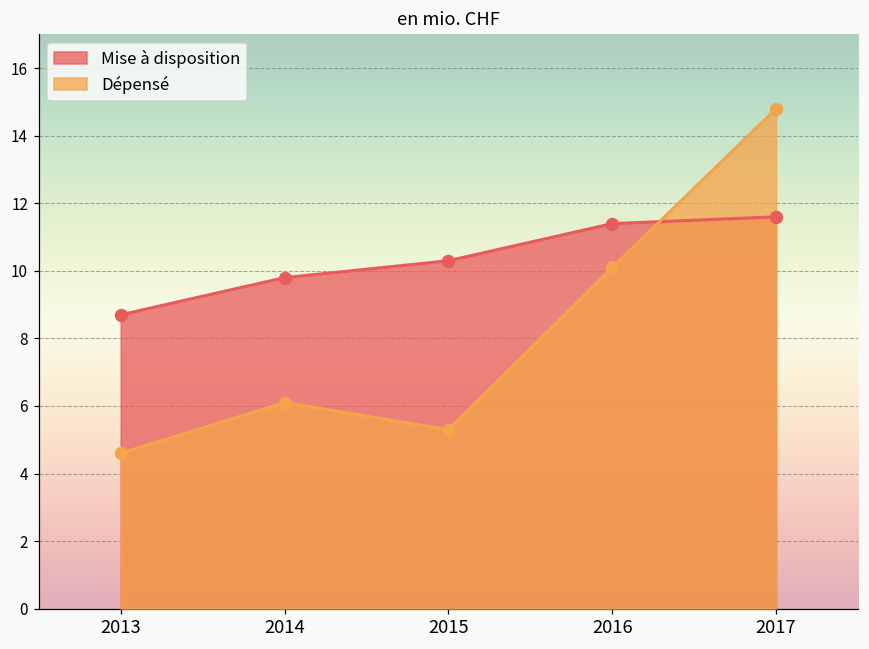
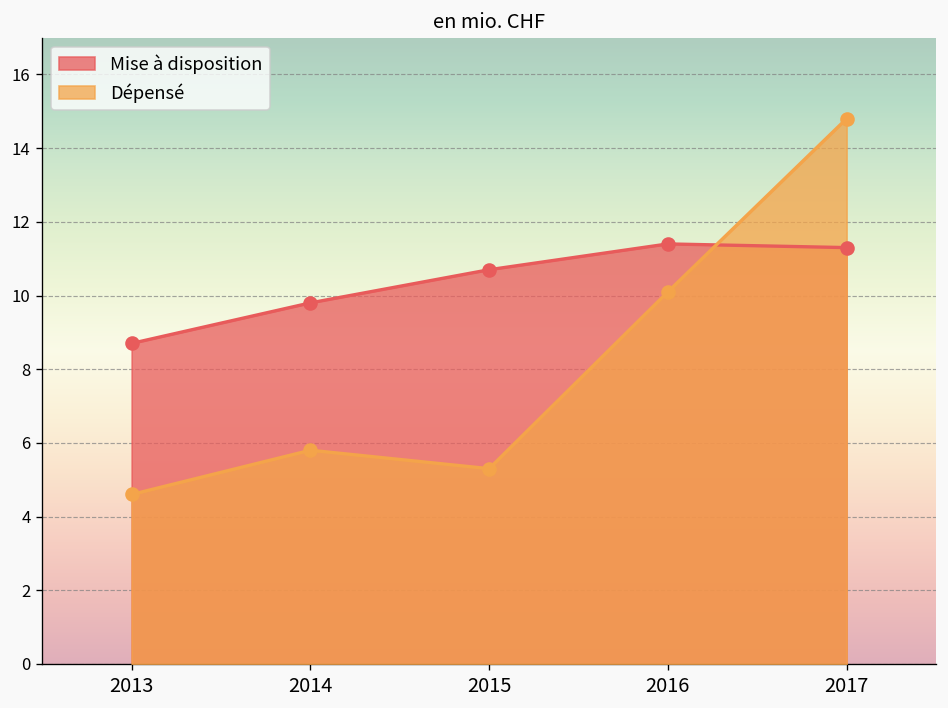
  {
    "Mise à disposition": {
      "2013": 8.7,
      "2014": 9.8,
-     "2015": 10.3,
+     "2015": 10.7,
      "2016": 11.4,
-     "2017": 11.6
+     "2017": 11.3
    },
    "Dépensé": {
      "2013": 4.6,
-     "2014": 6.1,
+     "2014": 5.8,
      "2015": 5.3,
      "2016": 10.1,
      "2017": 14.8
    }
  }
